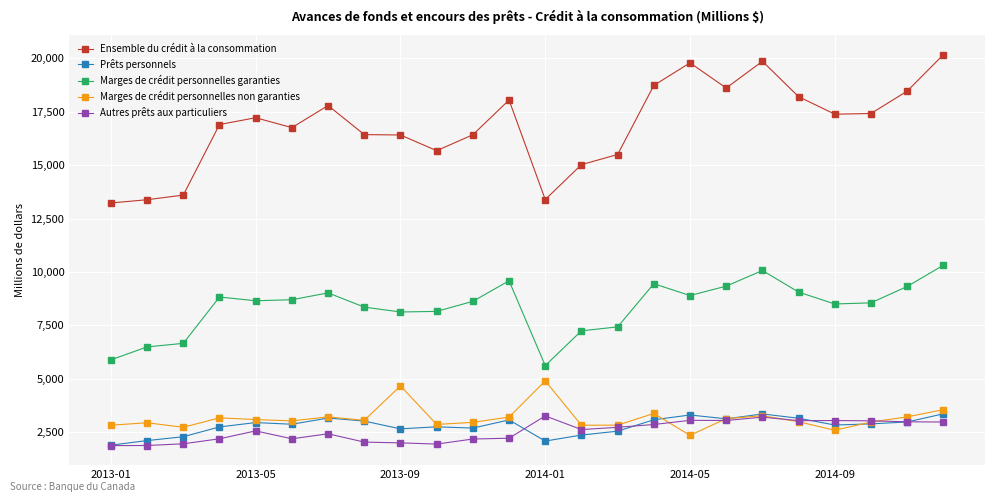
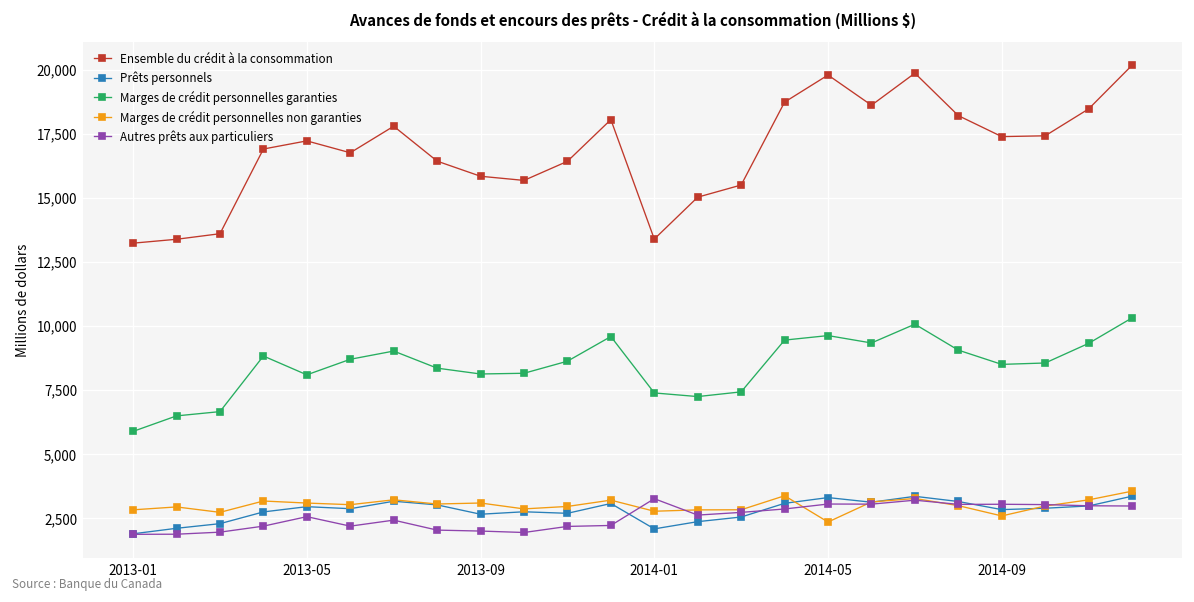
  {
    "Ensemble du crédit à la consommation": {
      "2013-01": "13,200",
      "2013-05": "17,200",
-     "2013-09": "16,400",
+     "2013-09": "15,800",
      "2014-01": "13,400",
      "2014-05": "19,800",
      "2014-09": "17,400"
    },
    "Prêts personnels": {
      "2013-05": "2,900",
      "2013-09": "2,600",
      "2014-01": "2,100",
      "2014-05": "3,300",
      "2014-09": "2,800"
    },
    "Marges de crédit personnelles garanties": {
      "2013-01": "5,900",
-     "2013-05": "8,600",
+     "2013-05": "8,100",
      "2013-09": "8,100",
-     "2014-01": "5,600",
-     "2014-05": "8,900",
+     "2014-01": "7,400",
+     "2014-05": "9,600",
      "2014-09": "8,500"
    },
    "Marges de crédit personnelles non garanties": {
      "2013-01": "2,800",
      "2013-05": "3,100",
-     "2013-09": "4,700",
-     "2014-01": "4,900",
+     "2013-09": "3,100",
+     "2014-01": "2,800",
      "2014-05": "2,300",
      "2014-09": "2,600"
    },
    "Autres prêts aux particuliers": {
      "2013-05": "2,600",
      "2013-09": "2,000",
      "2014-01": "3,300",
      "2014-05": "3,000",
      "2014-09": "3,000"
    }
  }
